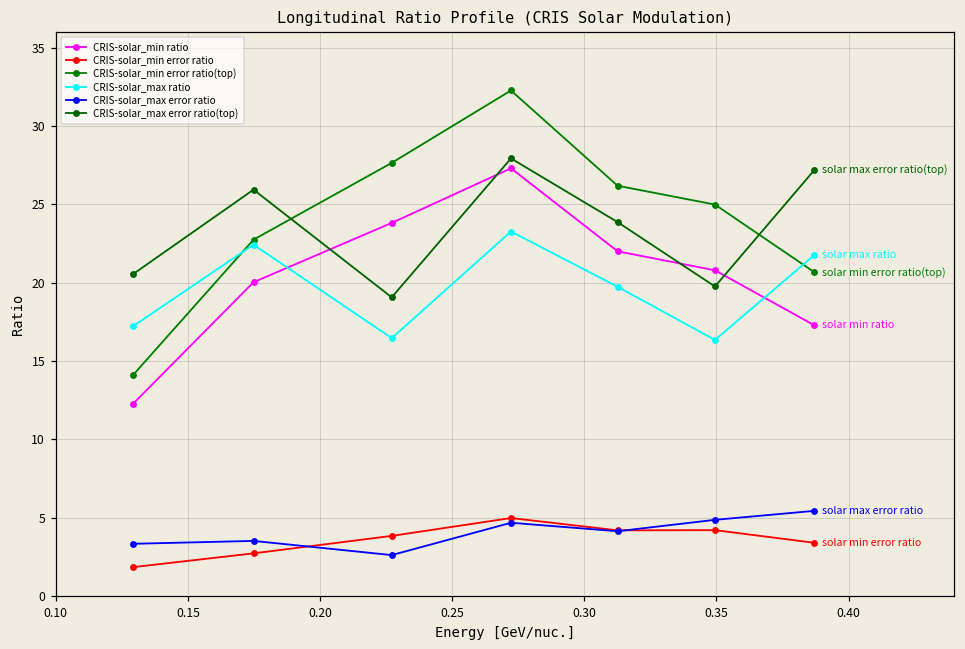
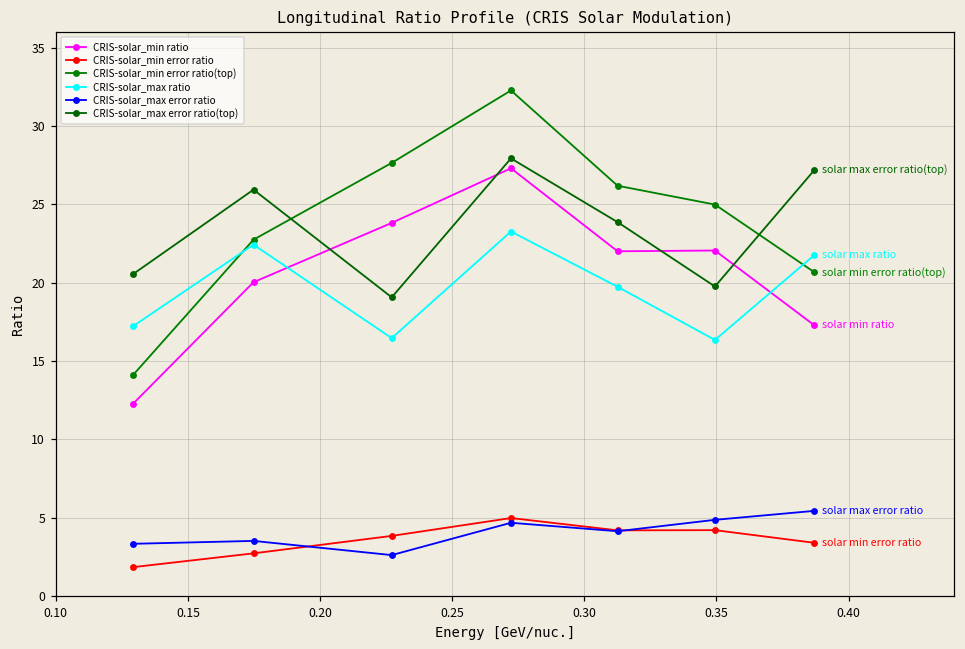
  {
    "CRIS-solar_min ratio": {
-     "0.35": 20.8
+     "0.35": 22.1
    },
    "CRIS-solar_min error ratio": {
      "0.35": 4.2
    },
    "CRIS-solar_max ratio": {
      "0.35": 16.3
    },
    "CRIS-solar_max error ratio": {
      "0.35": 4.9
    }
  }
